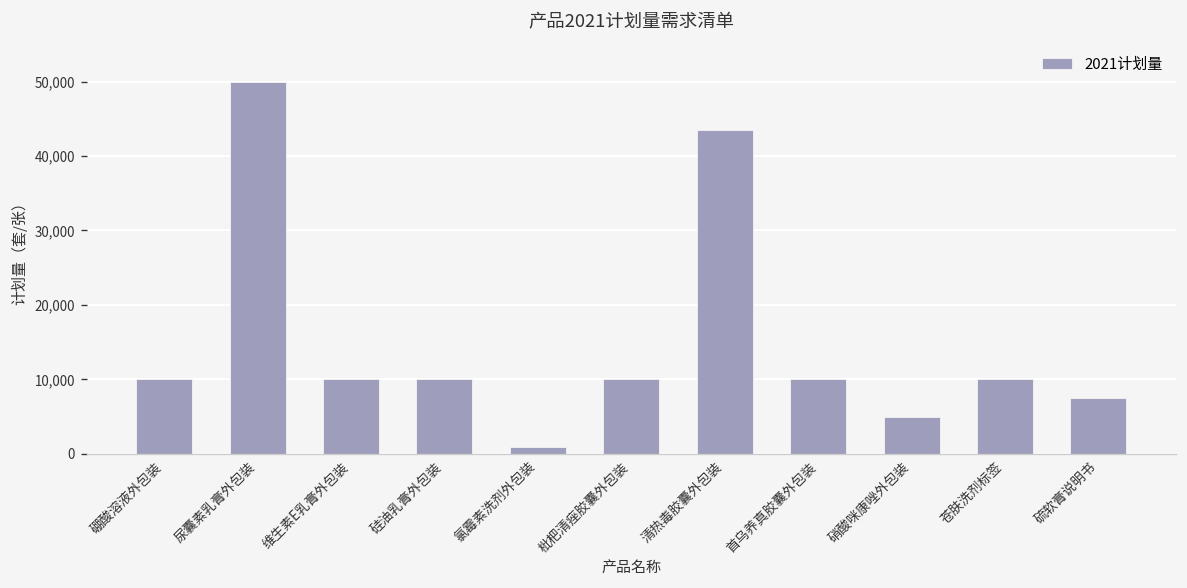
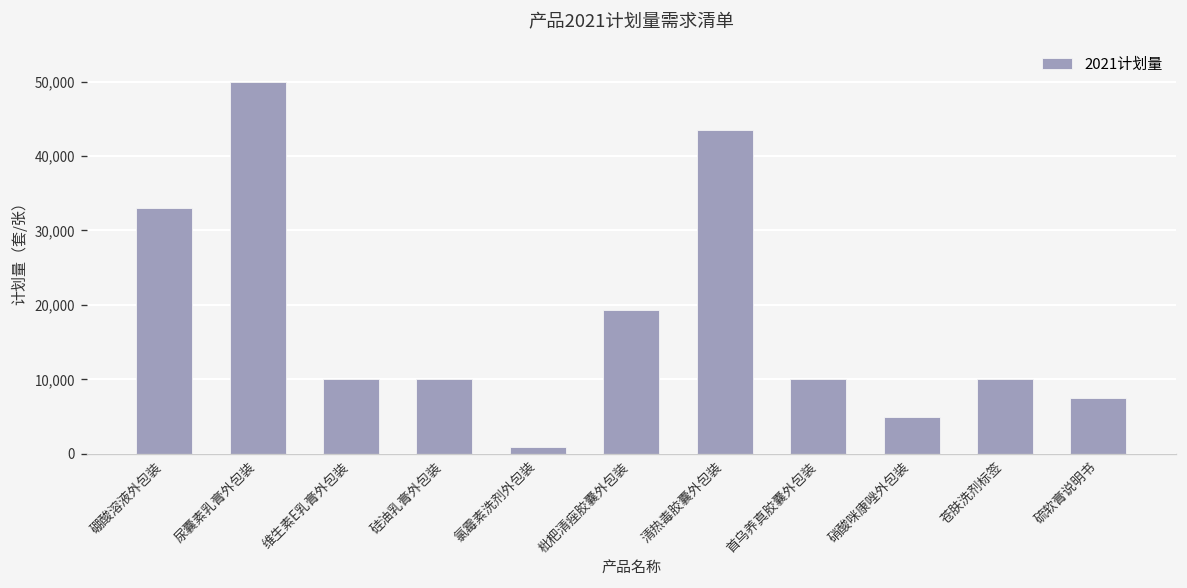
  {
-   "硼酸溶液外包装": "10,000",
+   "硼酸溶液外包装": "33,000",
    "尿囊素乳膏外包装": "50,000",
    "维生素E乳膏外包装": "10,000",
    "硅油乳膏外包装": "10,000",
    "氯霉素洗剂外包装": "1,000",
-   "枇杷清痤胶囊外包装": "10,000",
+   "枇杷清痤胶囊外包装": "19,000",
    "清热毒胶囊外包装": "44,000",
    "首乌养真胶囊外包装": "10,000",
    "硝酸咪康唑外包装": "5,000",
    "苍肤洗剂标签": "10,000",
    "硫软膏说明书": "8,000"
  }
